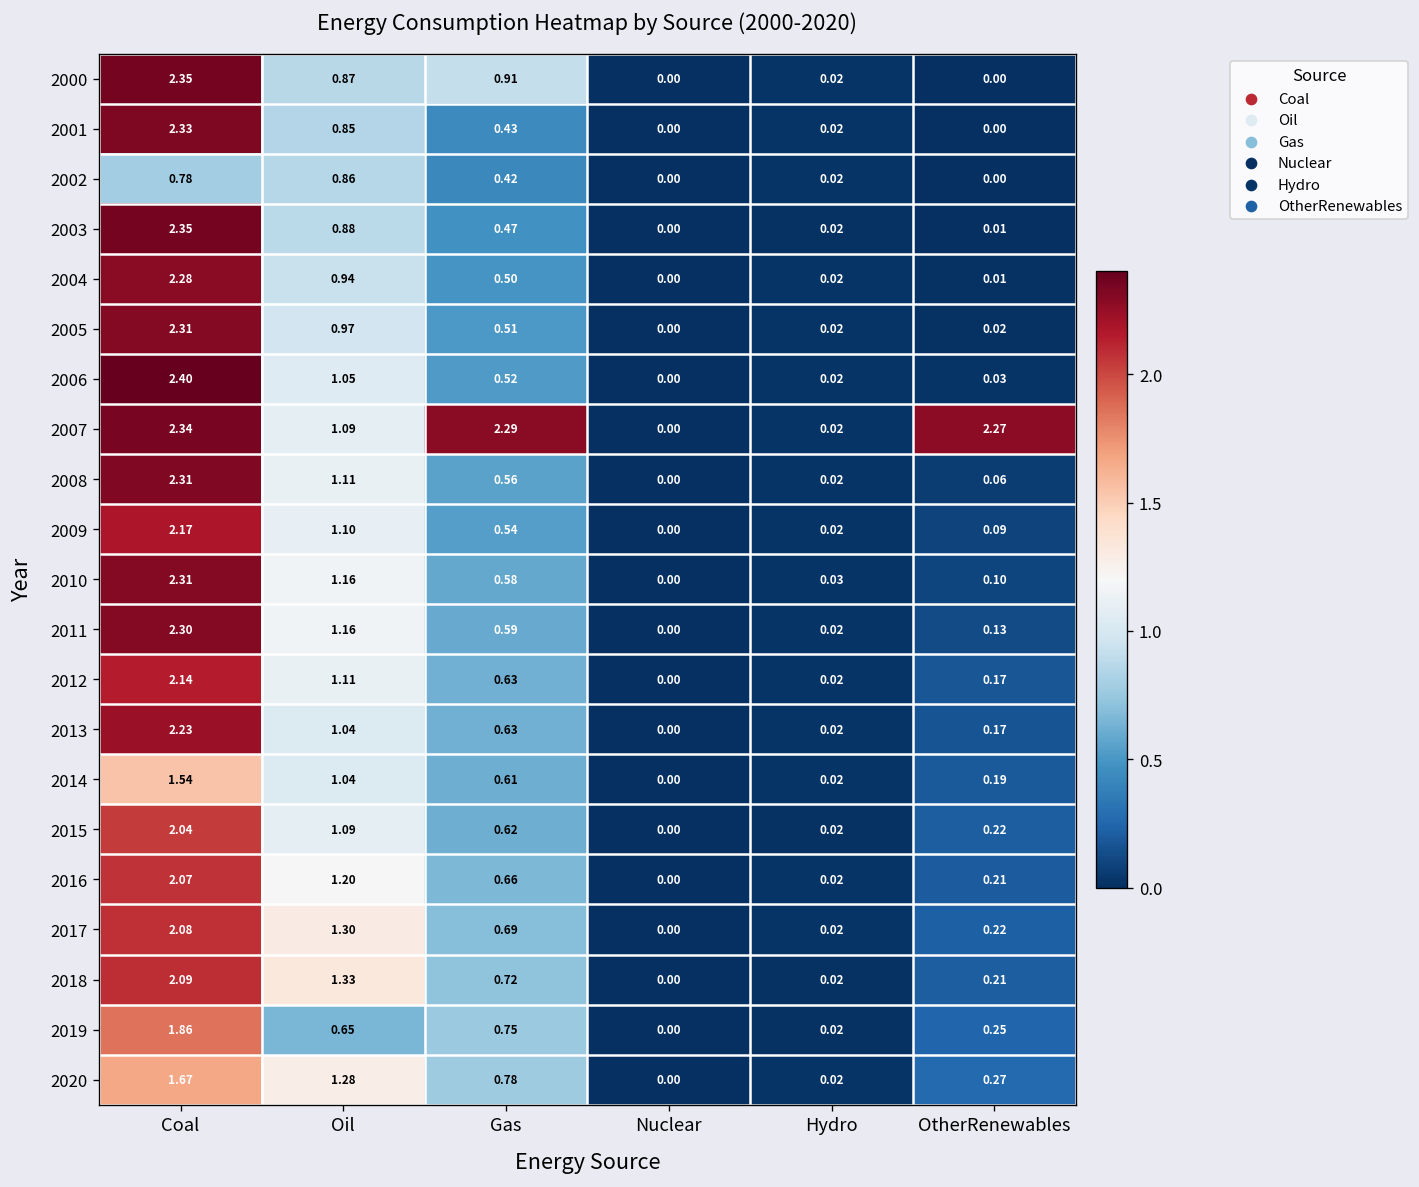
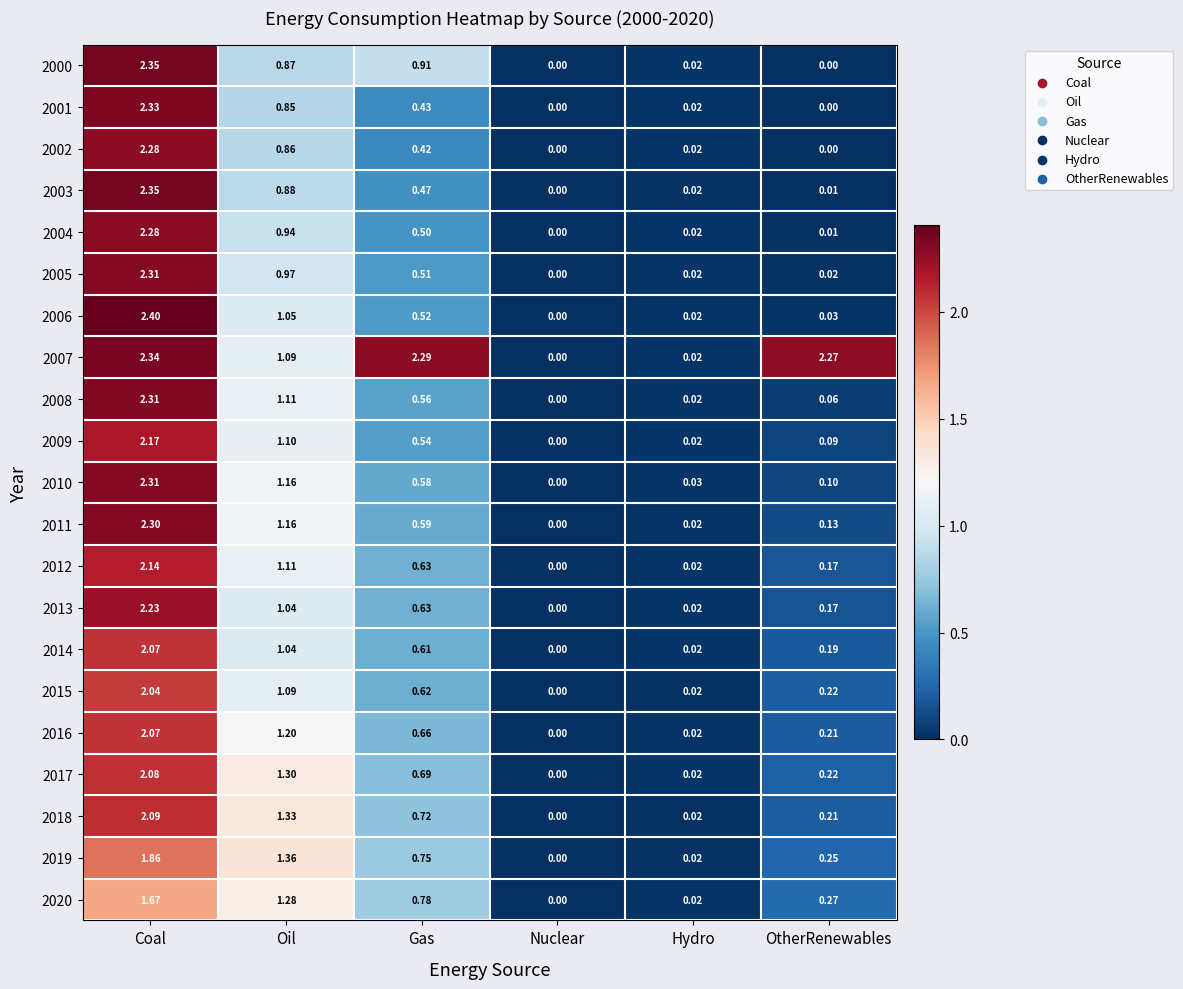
  {
    "2000": {
      "Coal": 2.35,
      "Oil": 0.87,
      "Gas": 0.91,
      "Nuclear": 0.00,
      "Hydro": 0.02,
      "OtherRenewables": 0.00
    },
    "2001": {
      "Coal": 2.33,
      "Oil": 0.85,
      "Gas": 0.43,
      "Nuclear": 0.00,
      "Hydro": 0.02,
      "OtherRenewables": 0.00
    },
    "2002": {
-     "Coal": 0.78,
+     "Coal": 2.28,
      "Oil": 0.86,
      "Gas": 0.42,
      "Nuclear": 0.00,
      "Hydro": 0.02,
      "OtherRenewables": 0.00
    },
    "2003": {
      "Coal": 2.35,
      "Oil": 0.88,
      "Gas": 0.47,
      "Nuclear": 0.00,
      "Hydro": 0.02,
      "OtherRenewables": 0.01
    },
    "2004": {
      "Coal": 2.28,
      "Oil": 0.94,
      "Gas": 0.50,
      "Nuclear": 0.00,
      "Hydro": 0.02,
      "OtherRenewables": 0.01
    },
    "2005": {
      "Coal": 2.31,
      "Oil": 0.97,
      "Gas": 0.51,
      "Nuclear": 0.00,
      "Hydro": 0.02,
      "OtherRenewables": 0.02
    },
    "2006": {
      "Coal": 2.40,
      "Oil": 1.05,
      "Gas": 0.52,
      "Nuclear": 0.00,
      "Hydro": 0.02,
      "OtherRenewables": 0.03
    },
    "2007": {
      "Coal": 2.34,
      "Oil": 1.09,
      "Gas": 2.29,
      "Nuclear": 0.00,
      "Hydro": 0.02,
      "OtherRenewables": 2.27
    },
    "2008": {
      "Coal": 2.31,
      "Oil": 1.11,
      "Gas": 0.56,
      "Nuclear": 0.00,
      "Hydro": 0.02,
      "OtherRenewables": 0.06
    },
    "2009": {
      "Coal": 2.17,
      "Oil": 1.10,
      "Gas": 0.54,
      "Nuclear": 0.00,
      "Hydro": 0.02,
      "OtherRenewables": 0.09
    },
    "2010": {
      "Coal": 2.31,
      "Oil": 1.16,
      "Gas": 0.58,
      "Nuclear": 0.00,
      "Hydro": 0.03,
      "OtherRenewables": 0.10
    },
    "2011": {
      "Coal": 2.30,
      "Oil": 1.16,
      "Gas": 0.59,
      "Nuclear": 0.00,
      "Hydro": 0.02,
      "OtherRenewables": 0.13
    },
    "2012": {
      "Coal": 2.14,
      "Oil": 1.11,
      "Gas": 0.63,
      "Nuclear": 0.00,
      "Hydro": 0.02,
      "OtherRenewables": 0.17
    },
    "2013": {
      "Coal": 2.23,
      "Oil": 1.04,
      "Gas": 0.63,
      "Nuclear": 0.00,
      "Hydro": 0.02,
      "OtherRenewables": 0.17
    },
    "2014": {
-     "Coal": 1.54,
+     "Coal": 2.07,
      "Oil": 1.04,
      "Gas": 0.61,
      "Nuclear": 0.00,
      "Hydro": 0.02,
      "OtherRenewables": 0.19
    },
    "2015": {
      "Coal": 2.04,
      "Oil": 1.09,
      "Gas": 0.62,
      "Nuclear": 0.00,
      "Hydro": 0.02,
      "OtherRenewables": 0.22
    },
    "2016": {
      "Coal": 2.07,
      "Oil": 1.20,
      "Gas": 0.66,
      "Nuclear": 0.00,
      "Hydro": 0.02,
      "OtherRenewables": 0.21
    },
    "2017": {
      "Coal": 2.08,
      "Oil": 1.30,
      "Gas": 0.69,
      "Nuclear": 0.00,
      "Hydro": 0.02,
      "OtherRenewables": 0.22
    },
    "2018": {
      "Coal": 2.09,
      "Oil": 1.33,
      "Gas": 0.72,
      "Nuclear": 0.00,
      "Hydro": 0.02,
      "OtherRenewables": 0.21
    },
    "2019": {
      "Coal": 1.86,
-     "Oil": 0.65,
+     "Oil": 1.36,
      "Gas": 0.75,
      "Nuclear": 0.00,
      "Hydro": 0.02,
      "OtherRenewables": 0.25
    },
    "2020": {
      "Coal": 1.67,
      "Oil": 1.28,
      "Gas": 0.78,
      "Nuclear": 0.00,
      "Hydro": 0.02,
      "OtherRenewables": 0.27
    }
  }
